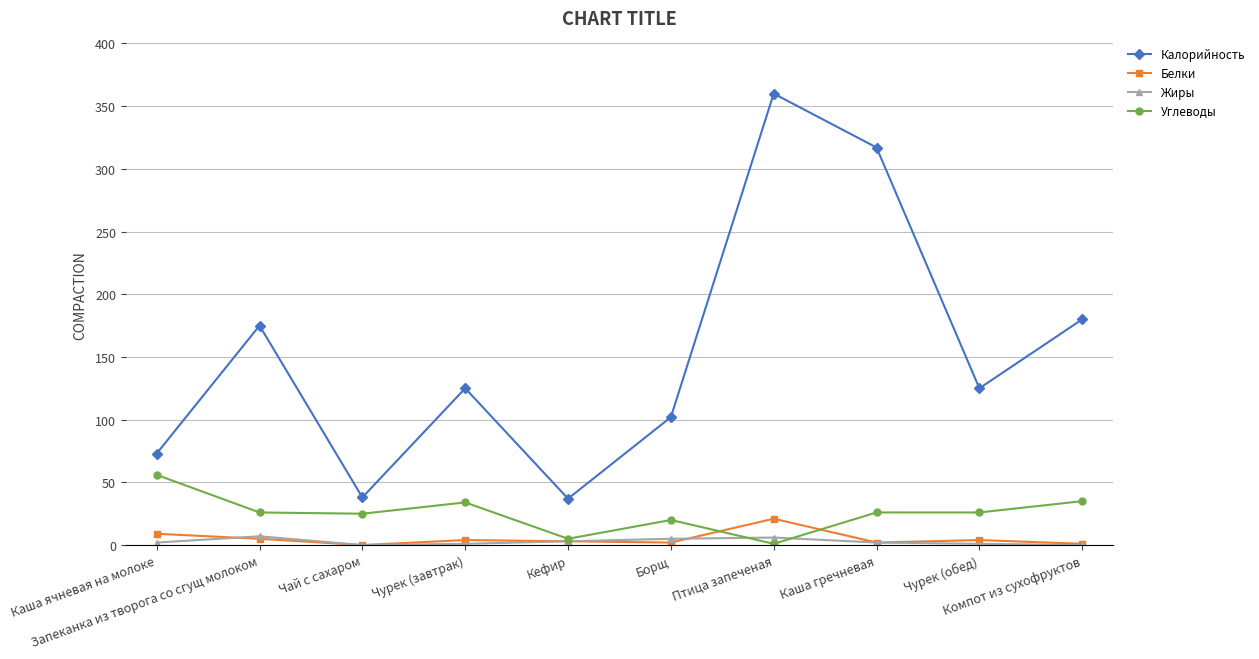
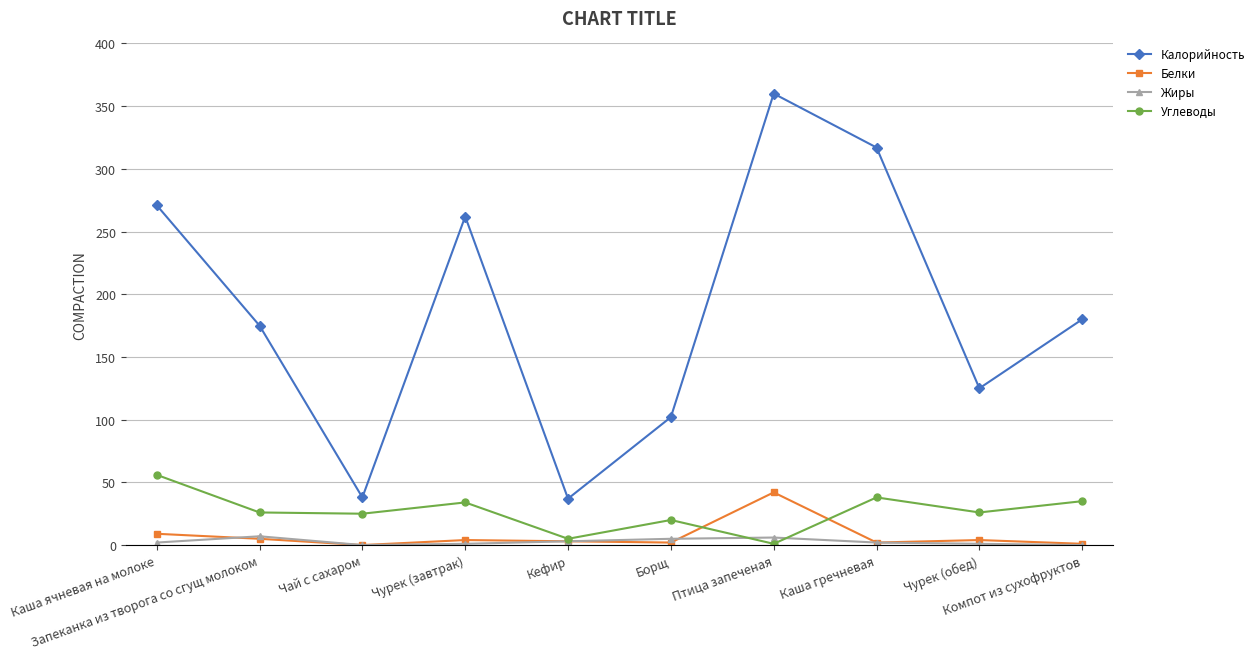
  {
    "Калорийность": {
-     "Каша ячневая на молоке": 73,
+     "Каша ячневая на молоке": 271,
      "Запеканка из творога со сгущ молоком": 175,
      "Чай с сахаром": 38,
-     "Чурек (завтрак)": 125,
+     "Чурек (завтрак)": 262,
      "Кефир": 37,
      "Борщ": 102,
      "Птица запеченая": 360,
      "Каша гречневая": 317,
      "Чурек (обед)": 125,
      "Компот из сухофруктов": 180
    },
    "Белки": {
      "Каша ячневая на молоке": 9,
      "Чурек (завтрак)": 4,
      "Борщ": 2,
-     "Птица запеченая": 21,
+     "Птица запеченая": 42,
      "Чурек (обед)": 4
    },
    "Жиры": {
      "Каша ячневая на молоке": 2,
      "Чурек (завтрак)": 1,
      "Борщ": 5,
      "Птица запеченая": 6,
      "Чурек (обед)": 1
    },
    "Углеводы": {
      "Каша ячневая на молоке": 56,
      "Запеканка из творога со сгущ молоком": 26,
      "Чай с сахаром": 25,
      "Чурек (завтрак)": 34,
      "Борщ": 20,
      "Птица запеченая": 1,
-     "Каша гречневая": 26,
+     "Каша гречневая": 38,
      "Чурек (обед)": 26,
      "Компот из сухофруктов": 35
    }
  }
